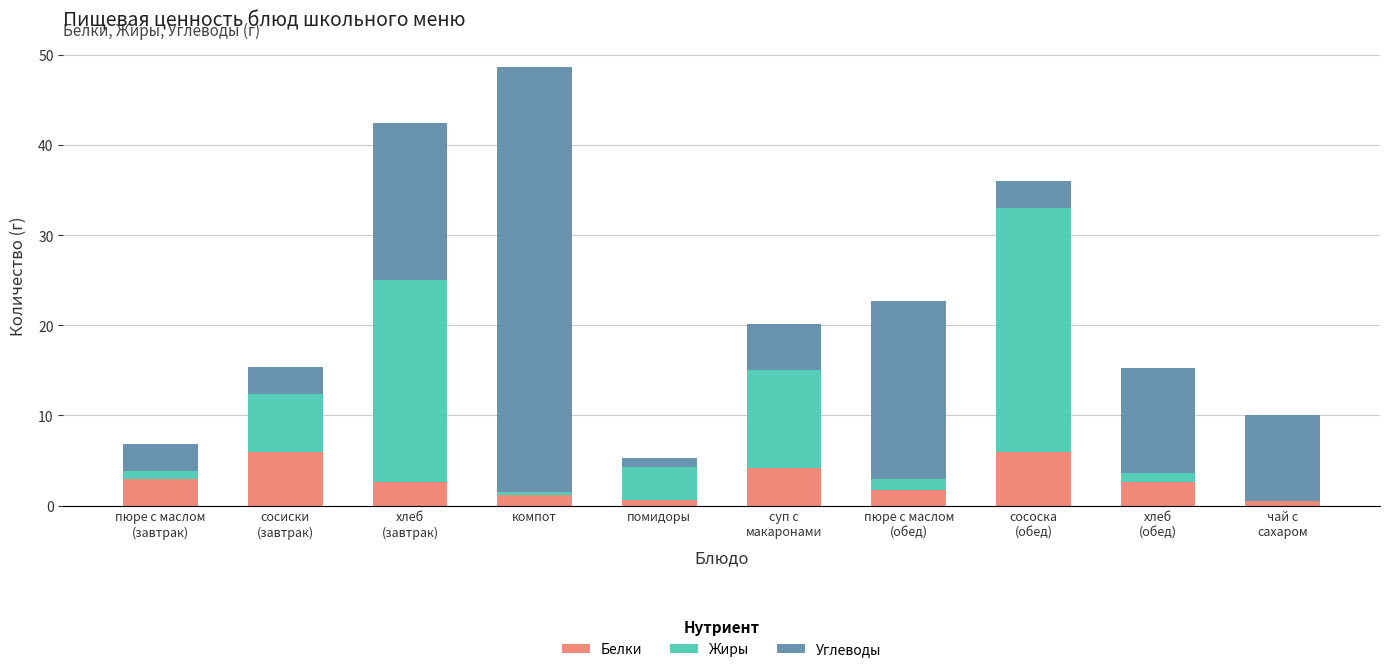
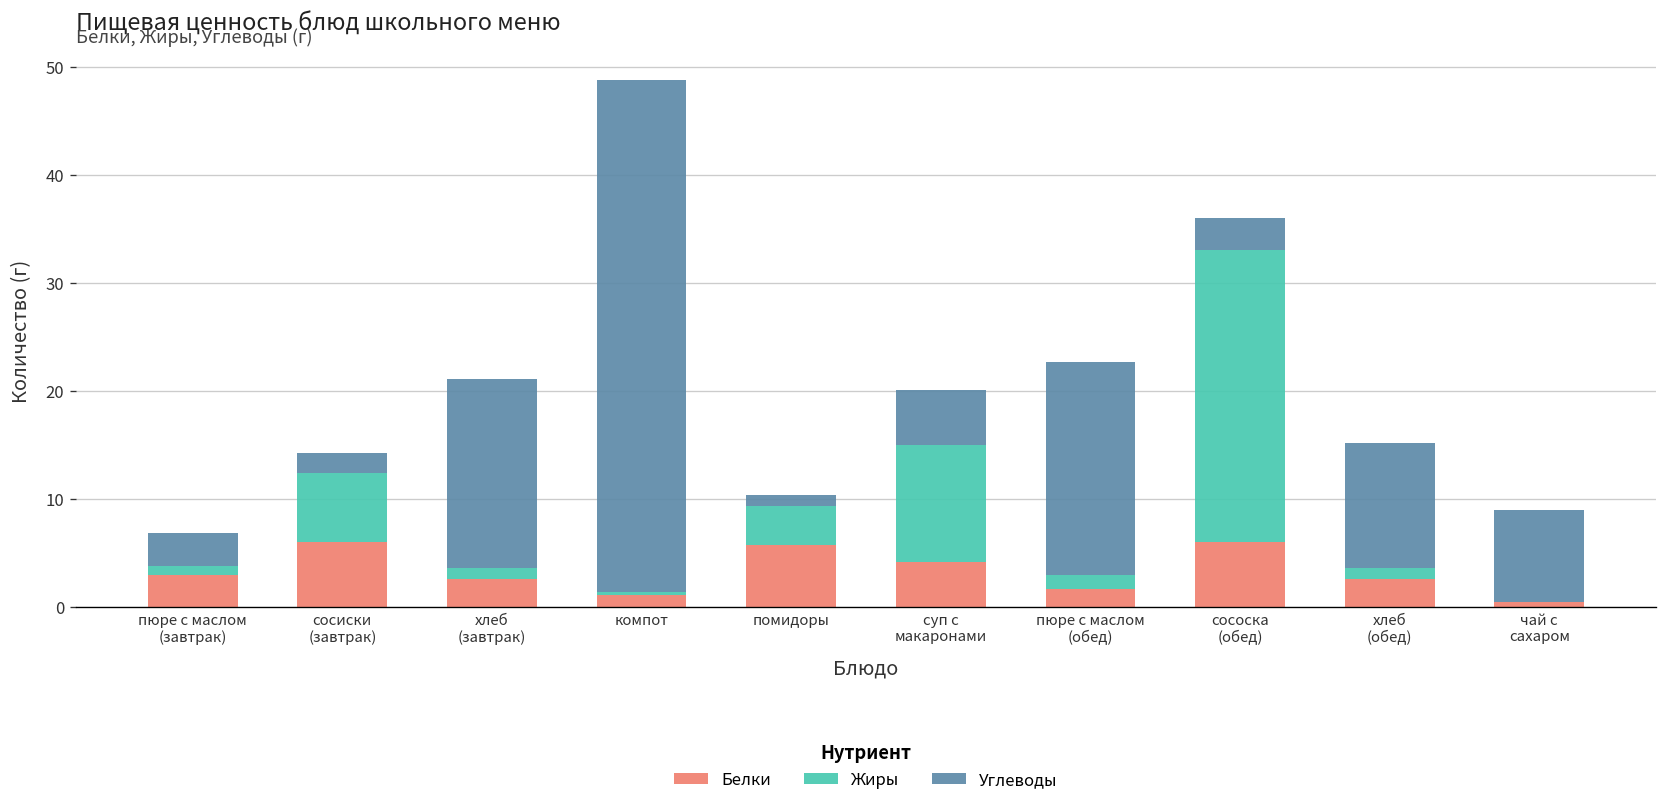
  {
    "Белки": {
      "пюре с маслом (завтрак)": 3,
      "сосиски (завтрак)": 6,
      "хлеб (завтрак)": 3,
      "компот": 1,
-     "помидоры": 1,
+     "помидоры": 6,
      "суп с макаронами": 4,
      "пюре с маслом (обед)": 2,
      "сососка (обед)": 6,
      "хлеб (обед)": 3,
      "чай с сахаром": 1
    },
    "Жиры": {
      "пюре с маслом (завтрак)": 1,
      "сосиски (завтрак)": 6,
-     "хлеб (завтрак)": 22,
+     "хлеб (завтрак)": 1,
      "компот": 0,
      "помидоры": 4,
      "суп с макаронами": 11,
      "пюре с маслом (обед)": 1,
      "сососка (обед)": 27,
      "хлеб (обед)": 1,
      "чай с сахаром": 0
    },
    "Углеводы": {
      "пюре с маслом (завтрак)": 3,
-     "сосиски (завтрак)": 3,
+     "сосиски (завтрак)": 2,
      "хлеб (завтрак)": 17,
      "компот": 47,
      "помидоры": 1,
      "суп с макаронами": 5,
      "пюре с маслом (обед)": 20,
      "сососка (обед)": 3,
      "хлеб (обед)": 12,
-     "чай с сахаром": 9
+     "чай с сахаром": 8
    }
  }
